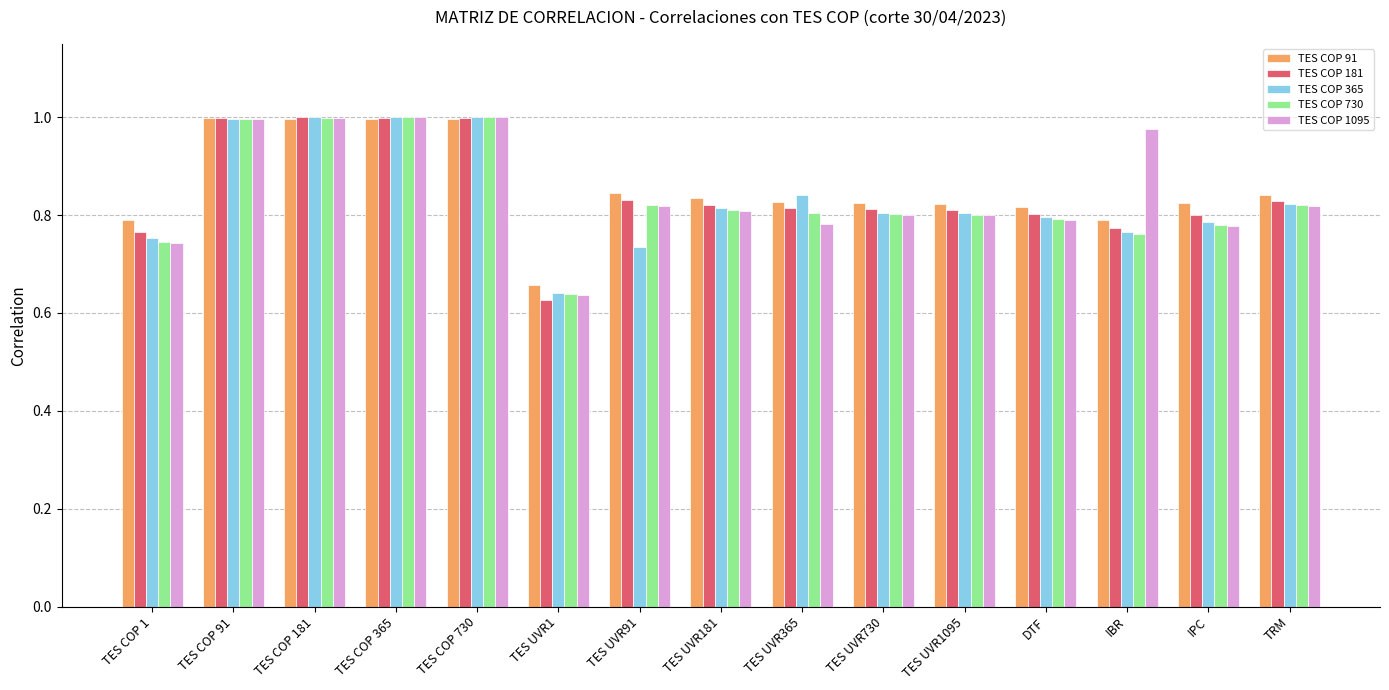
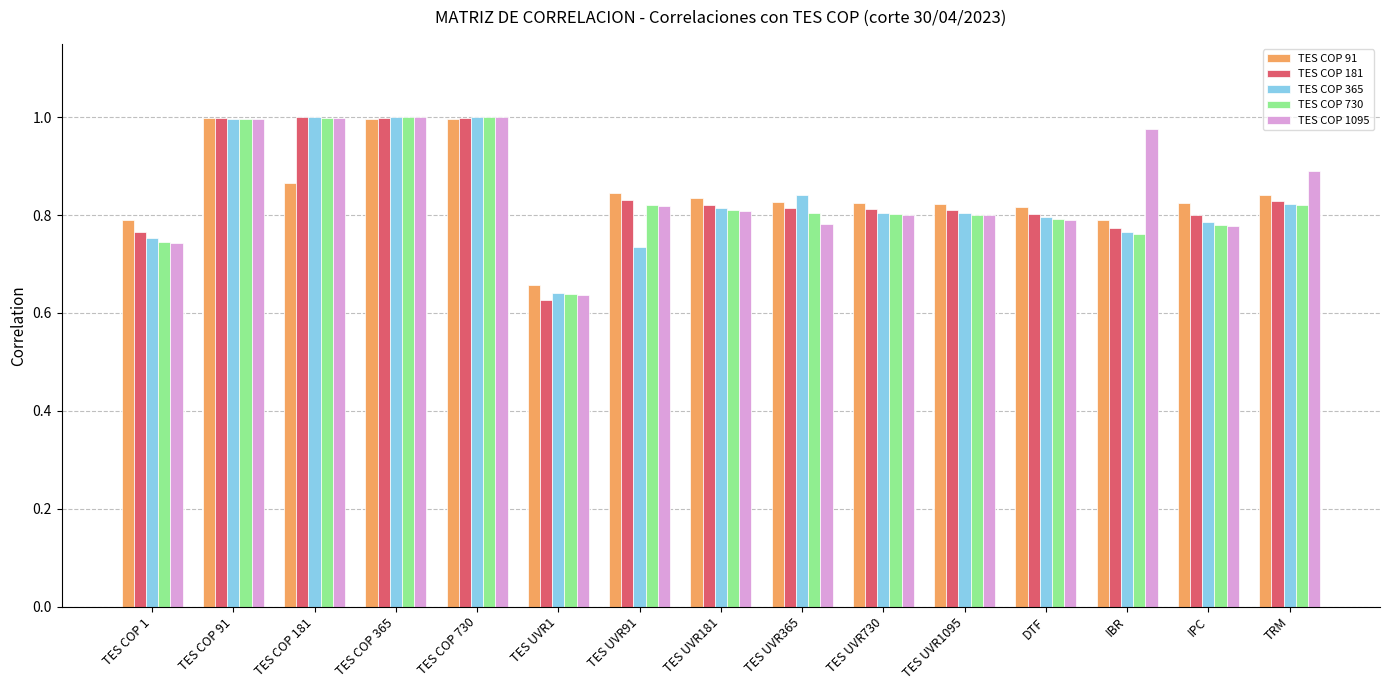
  {
    "TES COP 91": {
      "TES COP 1": 0.79,
      "TES COP 91": 1.00,
-     "TES COP 181": 1.00,
+     "TES COP 181": 0.87,
      "TES COP 365": 1.00,
      "TES COP 730": 1.00,
      "TES UVR1": 0.66,
      "TES UVR91": 0.85,
      "TES UVR181": 0.83,
      "TES UVR365": 0.83,
      "TES UVR730": 0.82,
      "TES UVR1095": 0.82,
      "DTF": 0.82,
      "IBR": 0.79,
      "IPC": 0.82,
      "TRM": 0.84
    },
    "TES COP 181": {
      "TES COP 1": 0.77,
      "TES COP 91": 1.00,
      "TES COP 181": 1.00,
      "TES COP 365": 1.00,
      "TES COP 730": 1.00,
      "TES UVR1": 0.63,
      "TES UVR91": 0.83,
      "TES UVR181": 0.82,
      "TES UVR365": 0.82,
      "TES UVR730": 0.81,
      "TES UVR1095": 0.81,
      "DTF": 0.80,
      "IBR": 0.77,
      "IPC": 0.80,
      "TRM": 0.83
    },
    "TES COP 365": {
      "TES COP 1": 0.75,
      "TES COP 91": 1.00,
      "TES COP 181": 1.00,
      "TES COP 365": 1.00,
      "TES COP 730": 1.00,
      "TES UVR1": 0.64,
      "TES UVR91": 0.73,
      "TES UVR181": 0.81,
      "TES UVR365": 0.84,
      "TES UVR730": 0.81,
      "TES UVR1095": 0.80,
      "DTF": 0.80,
      "IBR": 0.76,
      "IPC": 0.79,
      "TRM": 0.82
    },
    "TES COP 730": {
      "TES COP 1": 0.75,
      "TES COP 91": 1.00,
      "TES COP 181": 1.00,
      "TES COP 365": 1.00,
      "TES COP 730": 1.00,
      "TES UVR1": 0.64,
      "TES UVR91": 0.82,
      "TES UVR181": 0.81,
      "TES UVR365": 0.80,
      "TES UVR730": 0.80,
      "TES UVR1095": 0.80,
      "DTF": 0.79,
      "IBR": 0.76,
      "IPC": 0.78,
      "TRM": 0.82
    },
    "TES COP 1095": {
      "TES COP 1": 0.74,
      "TES COP 91": 1.00,
      "TES COP 181": 1.00,
      "TES COP 365": 1.00,
      "TES COP 730": 1.00,
      "TES UVR1": 0.64,
      "TES UVR91": 0.82,
      "TES UVR181": 0.81,
      "TES UVR365": 0.78,
      "TES UVR730": 0.80,
      "TES UVR1095": 0.80,
      "DTF": 0.79,
      "IBR": 0.98,
      "IPC": 0.78,
-     "TRM": 0.82
+     "TRM": 0.89
    }
  }
